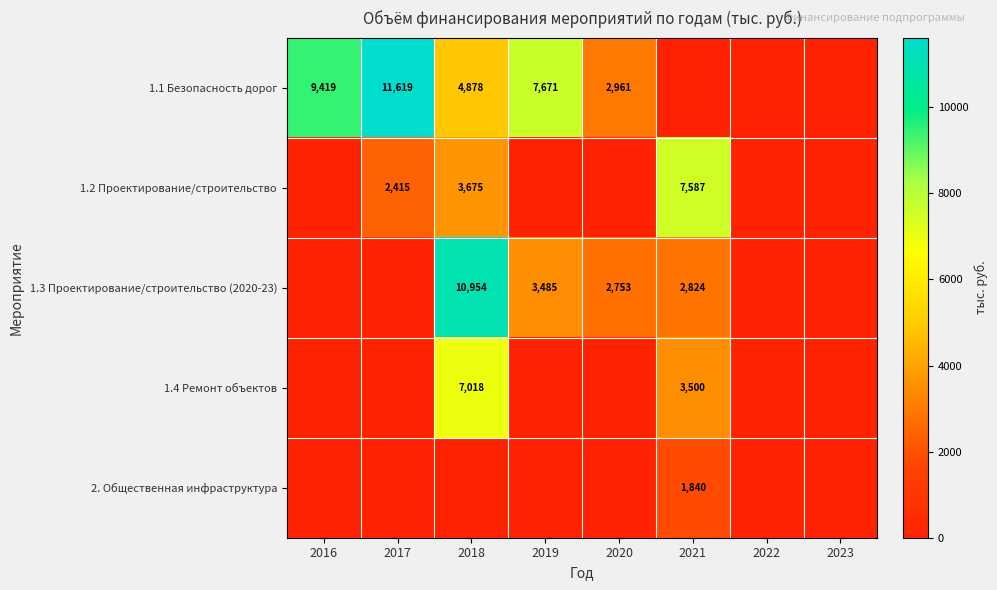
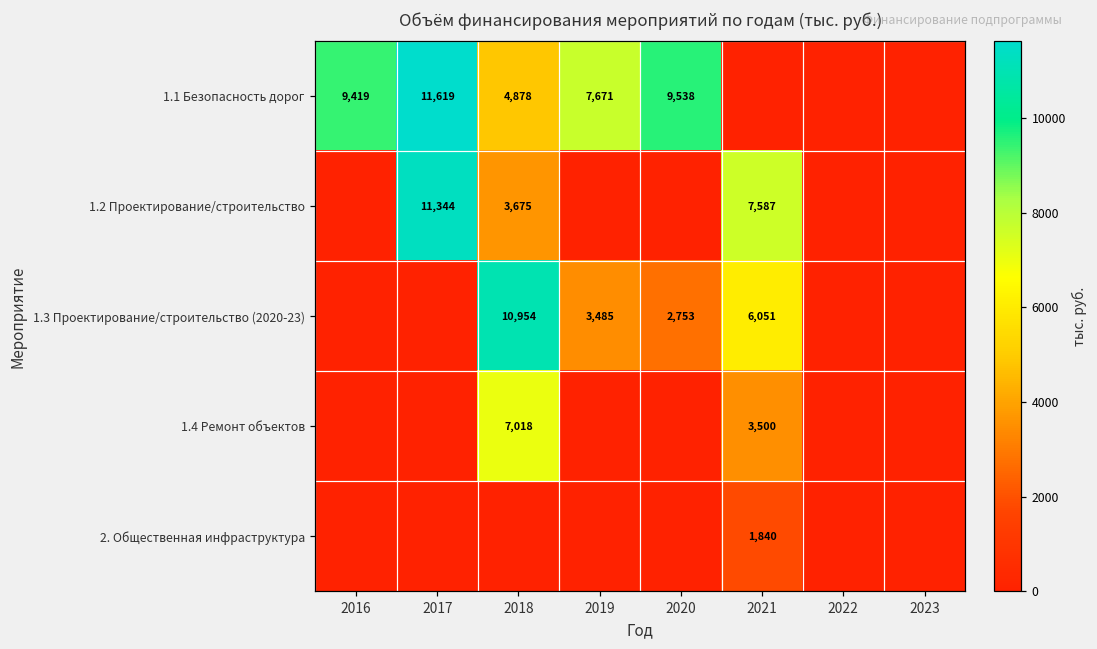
  {
    "1.1 Безопасность дорог": {
      "2016": "9,419",
      "2017": "11,619",
      "2018": "4,878",
      "2019": "7,671",
-     "2020": "2,961"
+     "2020": "9,538"
    },
    "1.2 Проектирование/строительство": {
-     "2017": "2,415",
+     "2017": "11,344",
      "2018": "3,675",
      "2021": "7,587"
    },
    "1.3 Проектирование/строительство (2020-23)": {
      "2018": "10,954",
      "2019": "3,485",
      "2020": "2,753",
-     "2021": "2,824"
+     "2021": "6,051"
    },
    "1.4 Ремонт объектов": {
      "2018": "7,018",
      "2021": "3,500"
    },
    "2. Общественная инфраструктура": {
      "2021": "1,840"
    }
  }
